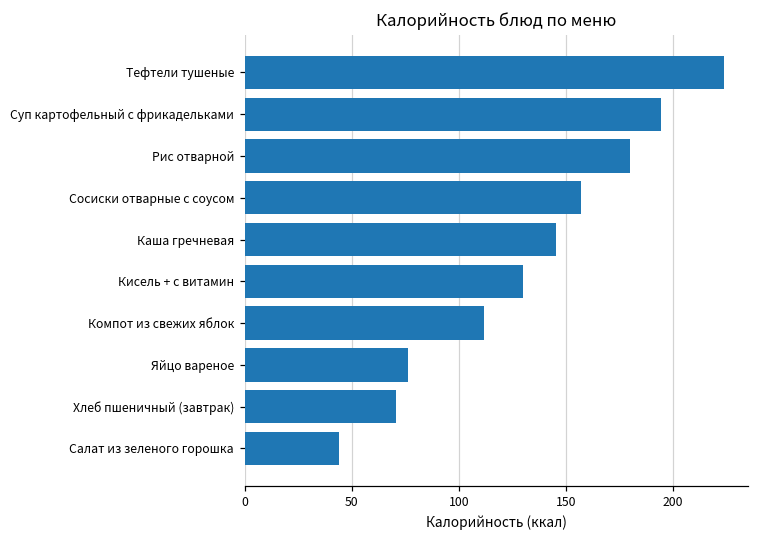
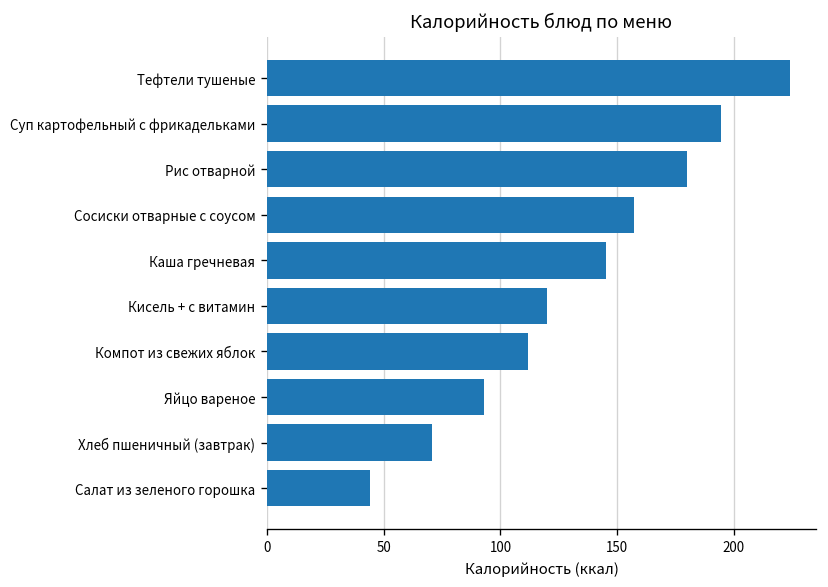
  {
    "Тефтели тушеные": 224,
    "Суп картофельный с фрикадельками": 194,
    "Рис отварной": 180,
    "Сосиски отварные с соусом": 157,
    "Каша гречневая": 145,
-   "Кисель + с витамин": 130,
+   "Кисель + с витамин": 120,
    "Компот из свежих яблок": 112,
-   "Яйцо вареное": 76,
+   "Яйцо вареное": 93,
    "Хлеб пшеничный (завтрак)": 71,
    "Салат из зеленого горошка": 44
  }
